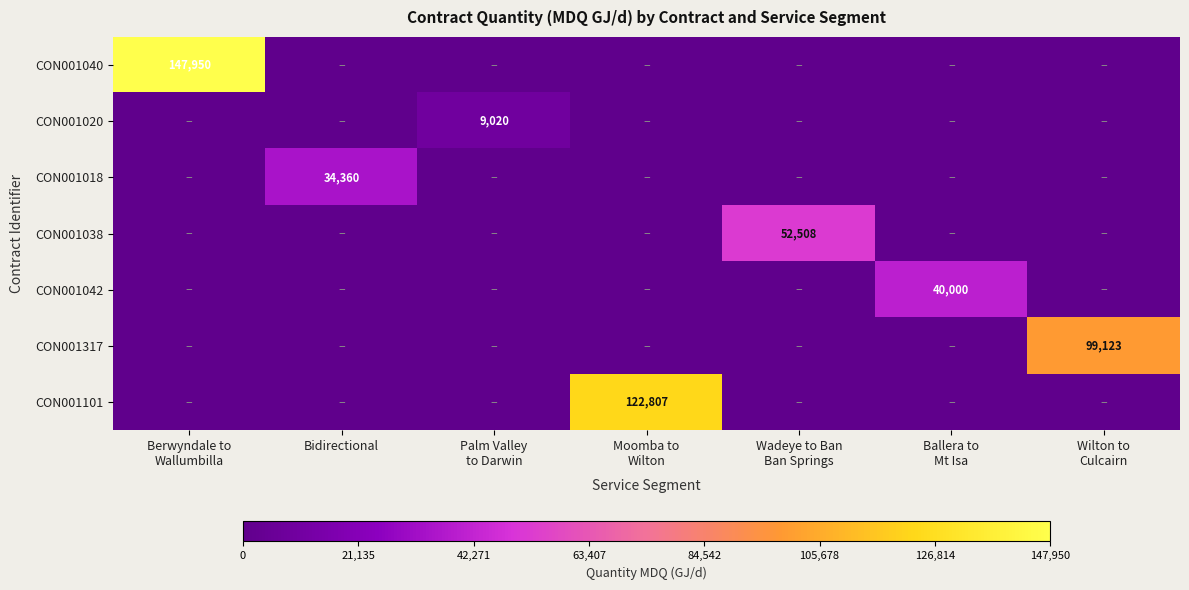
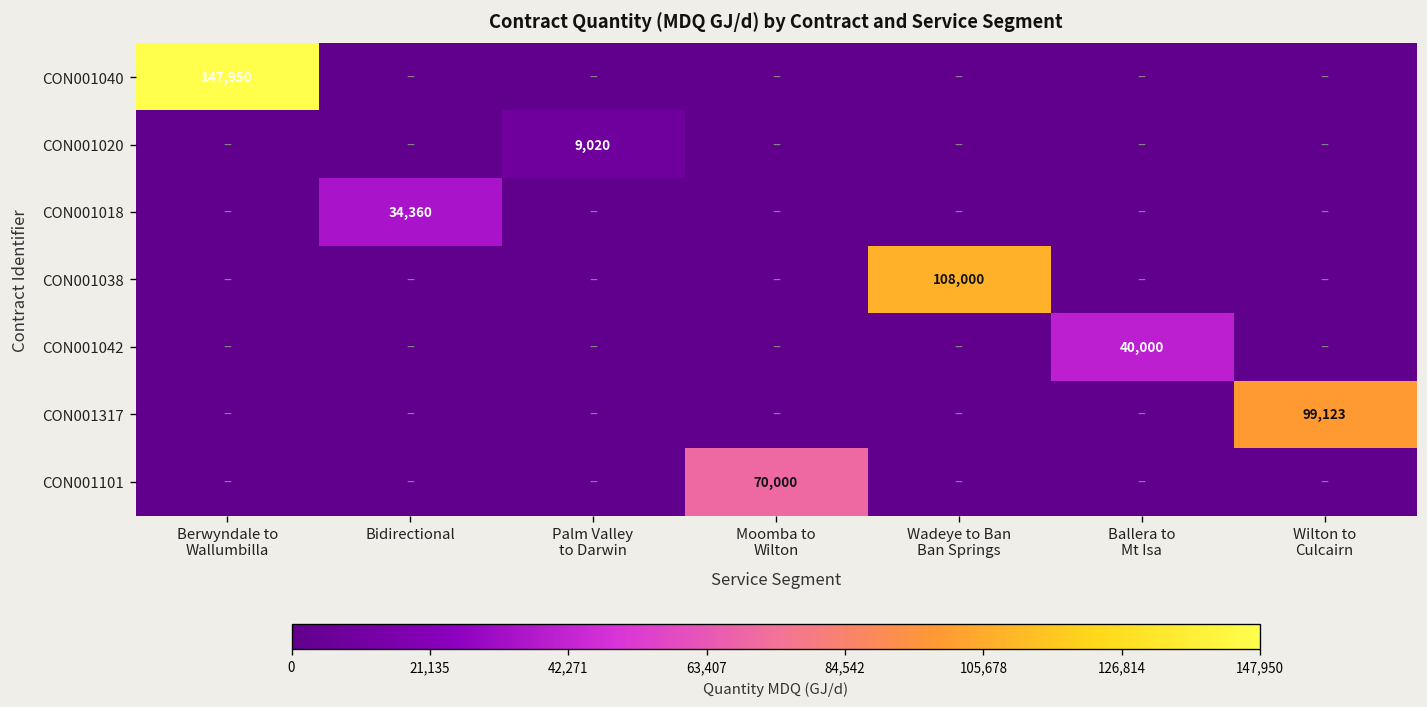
  {
    "CON001040": {
      "Berwyndale to Wallumbilla": "147,950"
    },
    "CON001020": {
      "Palm Valley to Darwin": "9,020"
    },
    "CON001018": {
      "Bidirectional": "34,360"
    },
    "CON001038": {
-     "Wadeye to Ban Ban Springs": "52,508"
+     "Wadeye to Ban Ban Springs": "108,000"
    },
    "CON001042": {
      "Ballera to Mt Isa": "40,000"
    },
    "CON001317": {
      "Wilton to Culcairn": "99,123"
    },
    "CON001101": {
-     "Moomba to Wilton": "122,807"
+     "Moomba to Wilton": "70,000"
    }
  }
